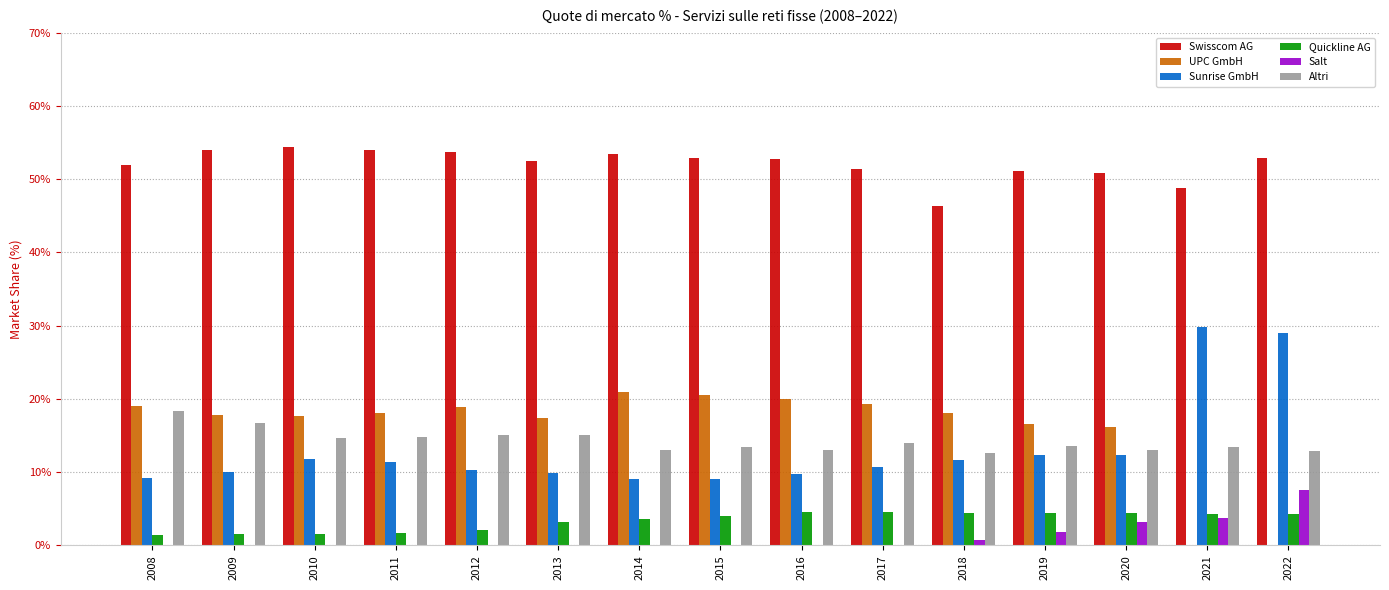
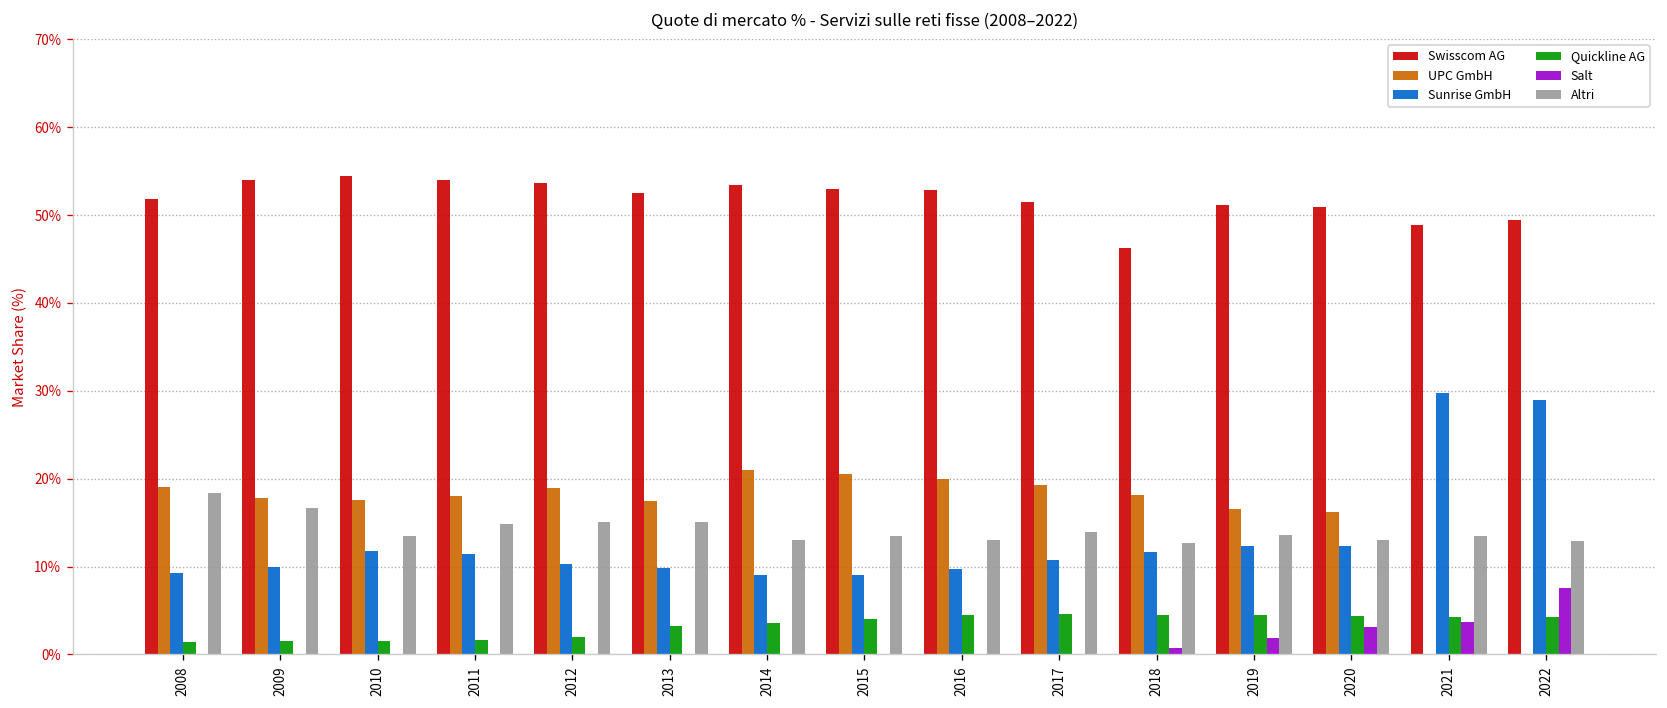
  {
    "Swisscom AG": {
      "2008": "52%",
      "2009": "54%",
      "2010": "54%",
      "2011": "54%",
      "2012": "54%",
      "2013": "52%",
      "2014": "53%",
      "2015": "53%",
      "2016": "53%",
      "2017": "51%",
      "2018": "46%",
      "2019": "51%",
      "2020": "51%",
      "2021": "49%",
-     "2022": "53%"
+     "2022": "49%"
    },
    "UPC GmbH": {
      "2008": "19%",
      "2009": "18%",
      "2010": "18%",
      "2011": "18%",
      "2012": "19%",
      "2013": "17%",
      "2014": "21%",
      "2015": "21%",
      "2016": "20%",
      "2017": "19%",
      "2018": "18%",
      "2019": "17%",
      "2020": "16%",
      "2021": "0%",
      "2022": "0%"
    },
    "Sunrise GmbH": {
      "2008": "9%",
      "2009": "10%",
      "2010": "12%",
      "2011": "11%",
      "2012": "10%",
      "2013": "10%",
      "2014": "9%",
      "2015": "9%",
      "2016": "10%",
      "2017": "11%",
      "2018": "12%",
      "2019": "12%",
      "2020": "12%",
      "2021": "30%",
      "2022": "29%"
    },
    "Quickline AG": {
      "2008": "1%",
      "2009": "2%",
      "2010": "2%",
      "2011": "2%",
      "2012": "2%",
      "2013": "3%",
      "2014": "4%",
      "2015": "4%",
      "2016": "5%",
      "2017": "5%",
      "2018": "4%",
      "2019": "4%",
      "2020": "4%",
      "2021": "4%",
      "2022": "4%"
    },
    "Salt": {
      "2008": "0%",
      "2009": "0%",
      "2010": "0%",
      "2011": "0%",
      "2012": "0%",
      "2013": "0%",
      "2014": "0%",
      "2015": "0%",
      "2016": "0%",
      "2017": "0%",
      "2018": "1%",
      "2019": "2%",
      "2020": "3%",
      "2021": "4%",
      "2022": "8%"
    },
    "Altri": {
      "2008": "18%",
      "2009": "17%",
-     "2010": "15%",
+     "2010": "14%",
      "2011": "15%",
      "2012": "15%",
      "2013": "15%",
      "2014": "13%",
      "2015": "13%",
      "2016": "13%",
      "2017": "14%",
      "2018": "13%",
      "2019": "14%",
      "2020": "13%",
      "2021": "13%",
      "2022": "13%"
    }
  }
